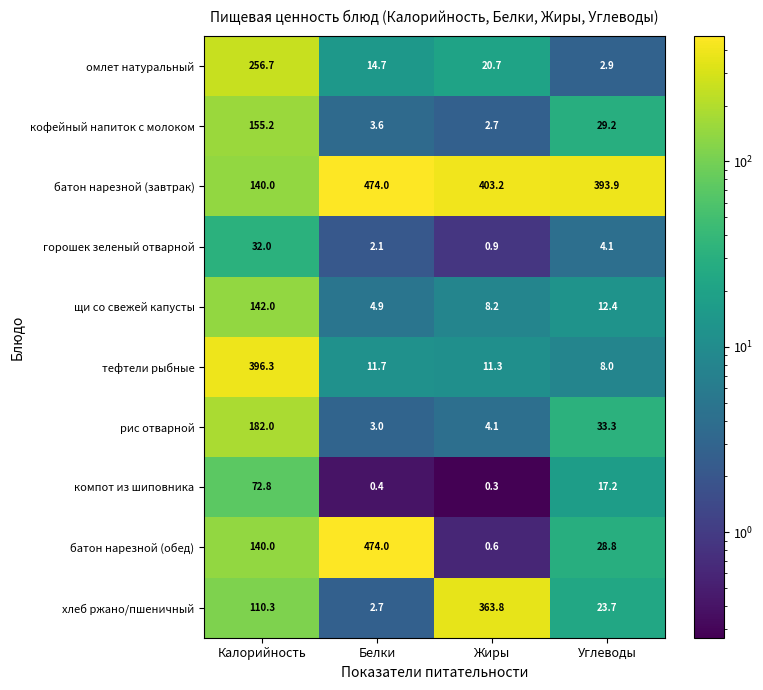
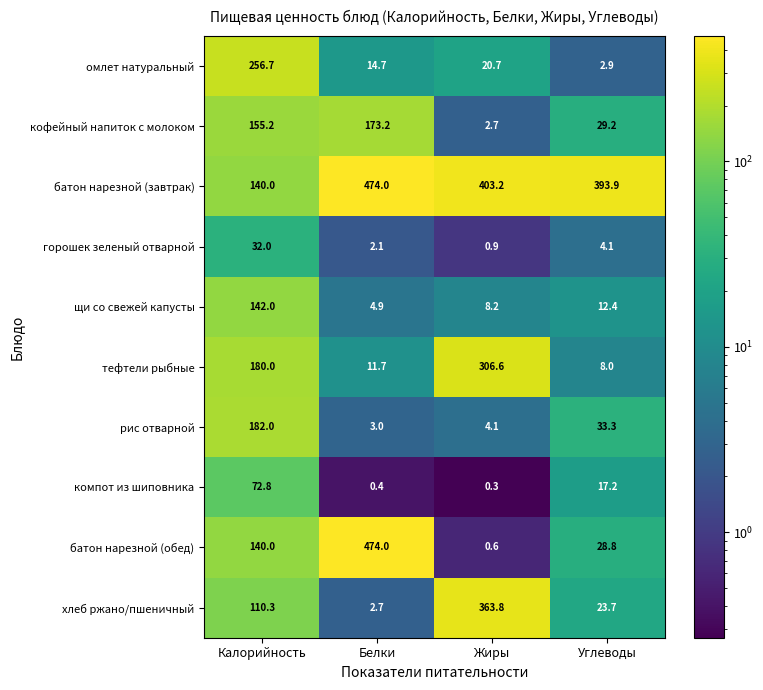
  {
    "омлет натуральный": {
      "Калорийность": 256.7,
      "Белки": 14.7,
      "Жиры": 20.7,
      "Углеводы": 2.9
    },
    "кофейный напиток с молоком": {
      "Калорийность": 155.2,
-     "Белки": 3.6,
+     "Белки": 173.2,
      "Жиры": 2.7,
      "Углеводы": 29.2
    },
    "батон нарезной (завтрак)": {
      "Калорийность": 140.0,
      "Белки": 474.0,
      "Жиры": 403.2,
      "Углеводы": 393.9
    },
    "горошек зеленый отварной": {
      "Калорийность": 32.0,
      "Белки": 2.1,
      "Жиры": 0.9,
      "Углеводы": 4.1
    },
    "щи со свежей капусты": {
      "Калорийность": 142.0,
      "Белки": 4.9,
      "Жиры": 8.2,
      "Углеводы": 12.4
    },
    "тефтели рыбные": {
-     "Калорийность": 396.3,
+     "Калорийность": 180.0,
      "Белки": 11.7,
-     "Жиры": 11.3,
+     "Жиры": 306.6,
      "Углеводы": 8.0
    },
    "рис отварной": {
      "Калорийность": 182.0,
      "Белки": 3.0,
      "Жиры": 4.1,
      "Углеводы": 33.3
    },
    "компот из шиповника": {
      "Калорийность": 72.8,
      "Белки": 0.4,
      "Жиры": 0.3,
      "Углеводы": 17.2
    },
    "батон нарезной (обед)": {
      "Калорийность": 140.0,
      "Белки": 474.0,
      "Жиры": 0.6,
      "Углеводы": 28.8
    },
    "хлеб ржано/пшеничный": {
      "Калорийность": 110.3,
      "Белки": 2.7,
      "Жиры": 363.8,
      "Углеводы": 23.7
    }
  }
